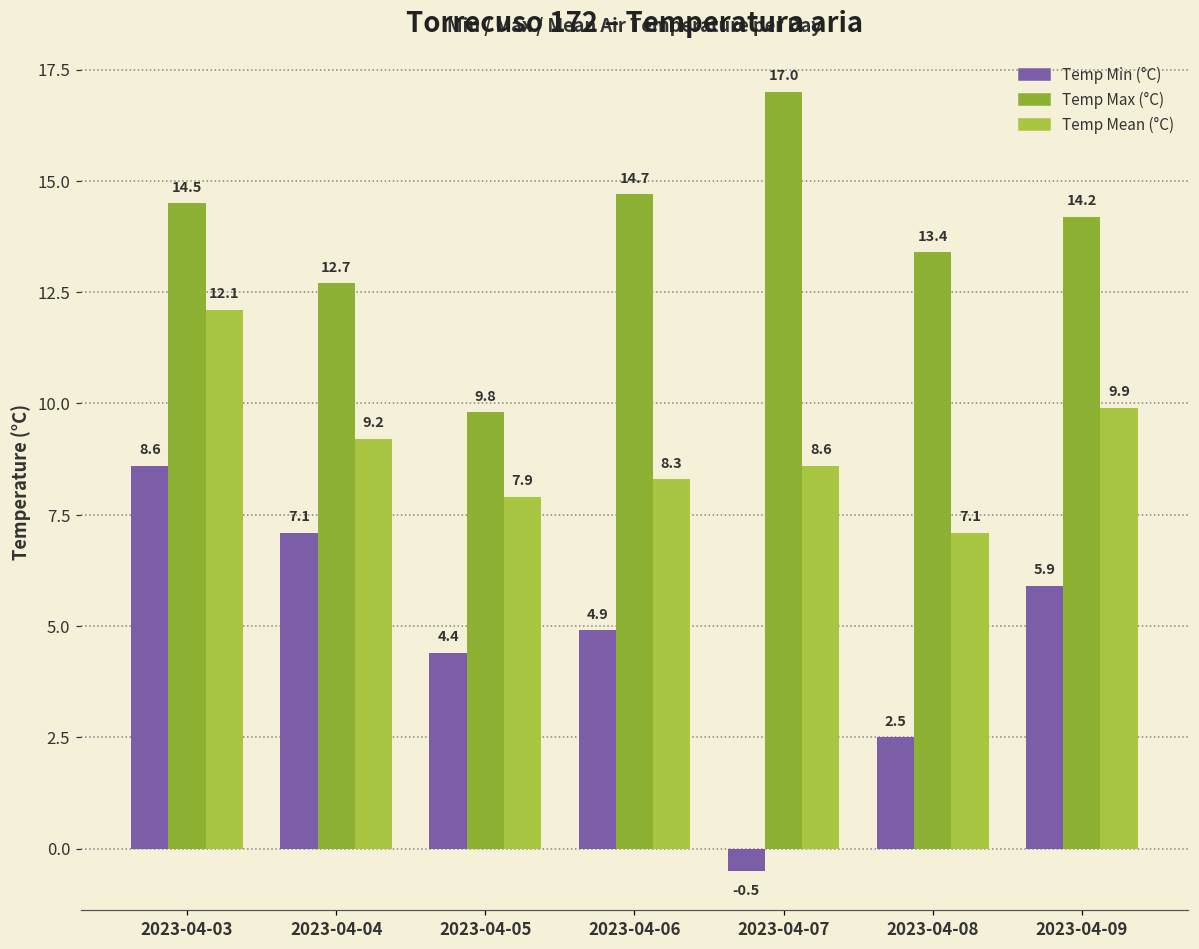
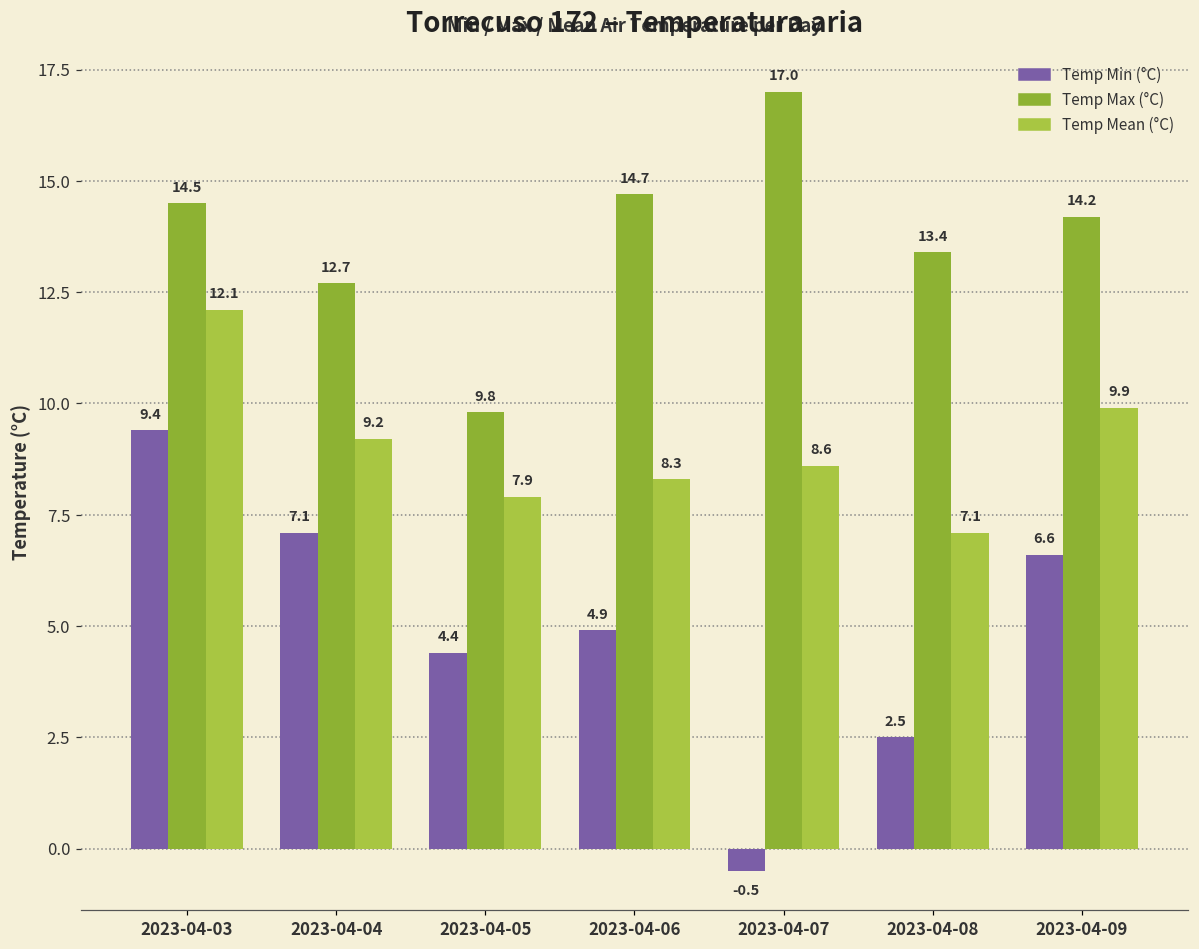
  {
    "Temp Min (°C)": {
-     "2023-04-03": 8.6,
+     "2023-04-03": 9.4,
      "2023-04-04": 7.1,
      "2023-04-05": 4.4,
      "2023-04-06": 4.9,
      "2023-04-07": -0.5,
      "2023-04-08": 2.5,
-     "2023-04-09": 5.9
+     "2023-04-09": 6.6
    }
  }
